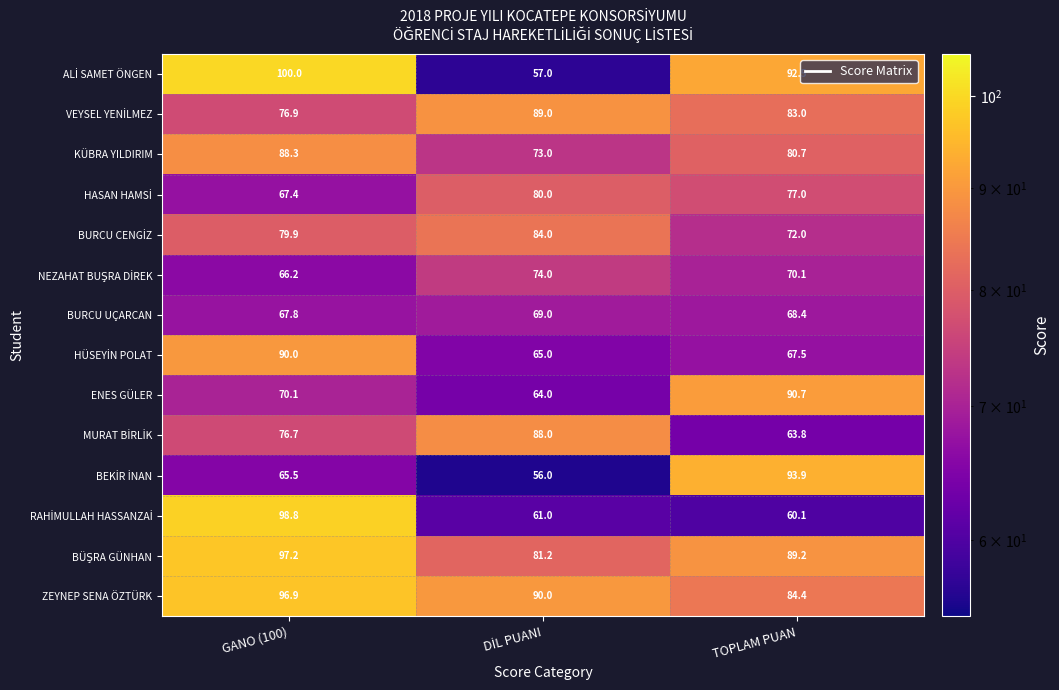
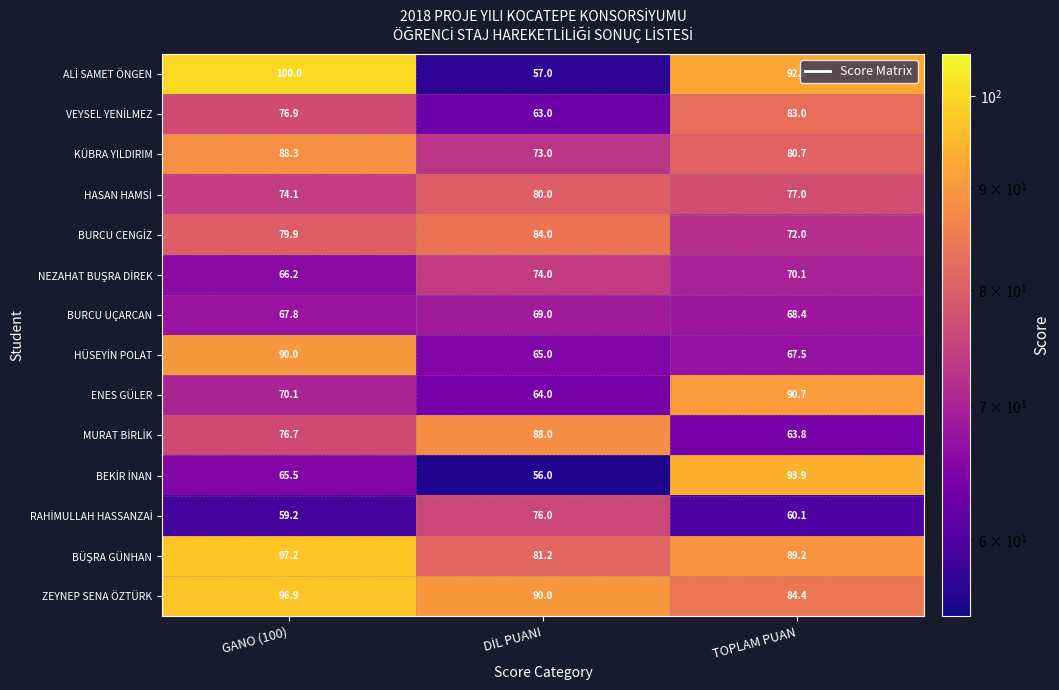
  {
    "ALİ SAMET ÖNGEN": {
      "GANO (100)": 100.0,
      "DİL PUANI": 57.0
    },
    "VEYSEL YENİLMEZ": {
      "GANO (100)": 76.9,
-     "DİL PUANI": 89.0,
+     "DİL PUANI": 63.0,
      "TOPLAM PUAN": 83.0
    },
    "KÜBRA YILDIRIM": {
      "GANO (100)": 88.3,
      "DİL PUANI": 73.0,
      "TOPLAM PUAN": 80.7
    },
    "HASAN HAMSİ": {
-     "GANO (100)": 67.4,
+     "GANO (100)": 74.1,
      "DİL PUANI": 80.0,
      "TOPLAM PUAN": 77.0
    },
    "BURCU CENGİZ": {
      "GANO (100)": 79.9,
      "DİL PUANI": 84.0,
      "TOPLAM PUAN": 72.0
    },
    "NEZAHAT BUŞRA DİREK": {
      "GANO (100)": 66.2,
      "DİL PUANI": 74.0,
      "TOPLAM PUAN": 70.1
    },
    "BURCU UÇARCAN": {
      "GANO (100)": 67.8,
      "DİL PUANI": 69.0,
      "TOPLAM PUAN": 68.4
    },
    "HÜSEYİN POLAT": {
      "GANO (100)": 90.0,
      "DİL PUANI": 65.0,
      "TOPLAM PUAN": 67.5
    },
    "ENES GÜLER": {
      "GANO (100)": 70.1,
      "DİL PUANI": 64.0,
      "TOPLAM PUAN": 90.7
    },
    "MURAT BİRLİK": {
      "GANO (100)": 76.7,
      "DİL PUANI": 88.0,
      "TOPLAM PUAN": 63.8
    },
    "BEKİR İNAN": {
      "GANO (100)": 65.5,
      "DİL PUANI": 56.0,
      "TOPLAM PUAN": 93.9
    },
    "RAHİMULLAH HASSANZAİ": {
-     "GANO (100)": 98.8,
-     "DİL PUANI": 61.0,
+     "GANO (100)": 59.2,
+     "DİL PUANI": 76.0,
      "TOPLAM PUAN": 60.1
    },
    "BÜŞRA GÜNHAN": {
      "GANO (100)": 97.2,
      "DİL PUANI": 81.2,
      "TOPLAM PUAN": 89.2
    },
    "ZEYNEP SENA ÖZTÜRK": {
      "GANO (100)": 96.9,
      "DİL PUANI": 90.0,
      "TOPLAM PUAN": 84.4
    }
  }
